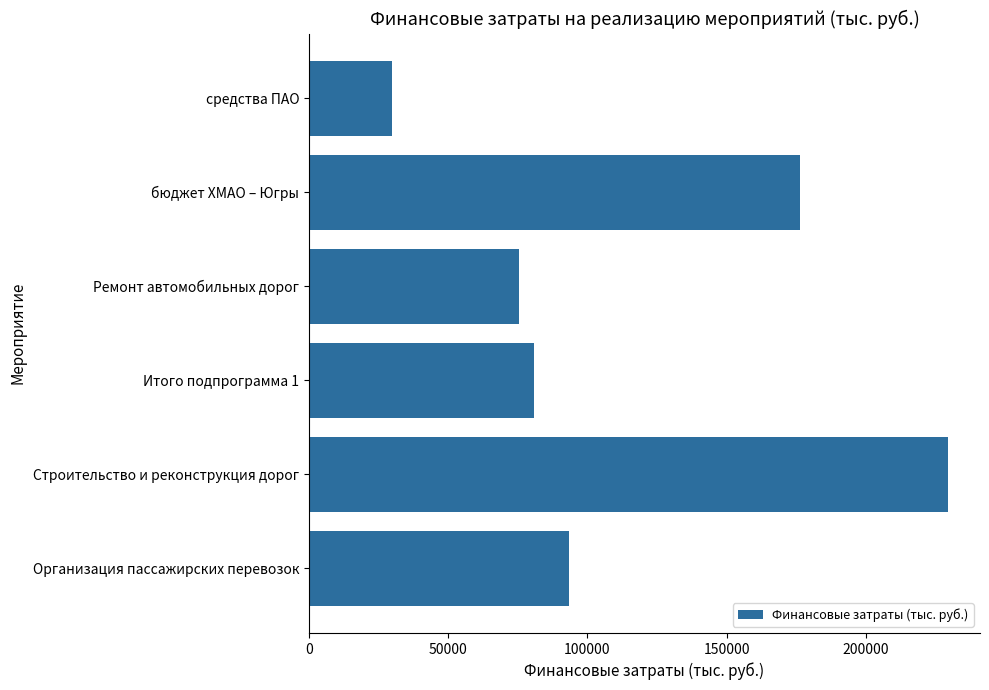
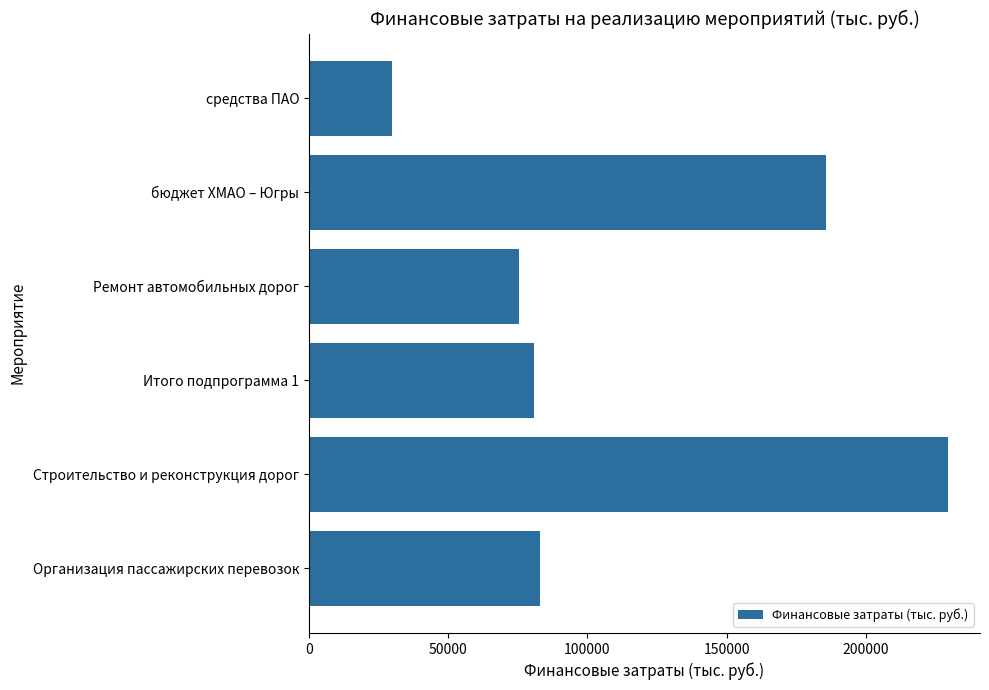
  {
    "средства ПАО": 30000,
-   "бюджет ХМАО – Югры": 176000,
+   "бюджет ХМАО – Югры": 186000,
    "Ремонт автомобильных дорог": 75000,
    "Итого подпрограмма 1": 81000,
    "Строительство и реконструкция дорог": 229000,
-   "Организация пассажирских перевозок": 93000
+   "Организация пассажирских перевозок": 83000
  }
